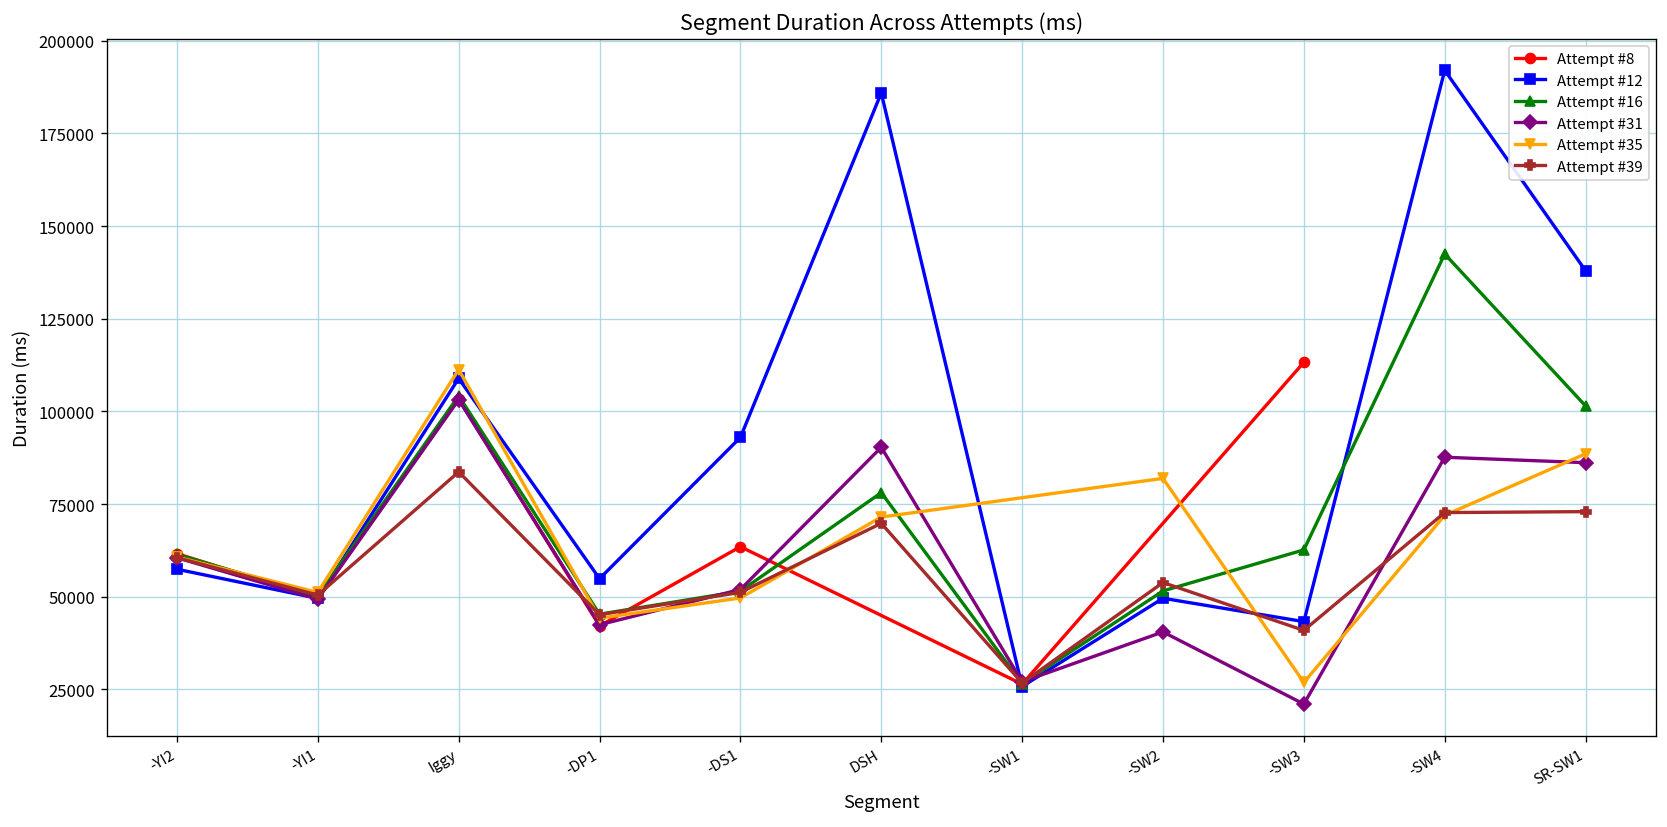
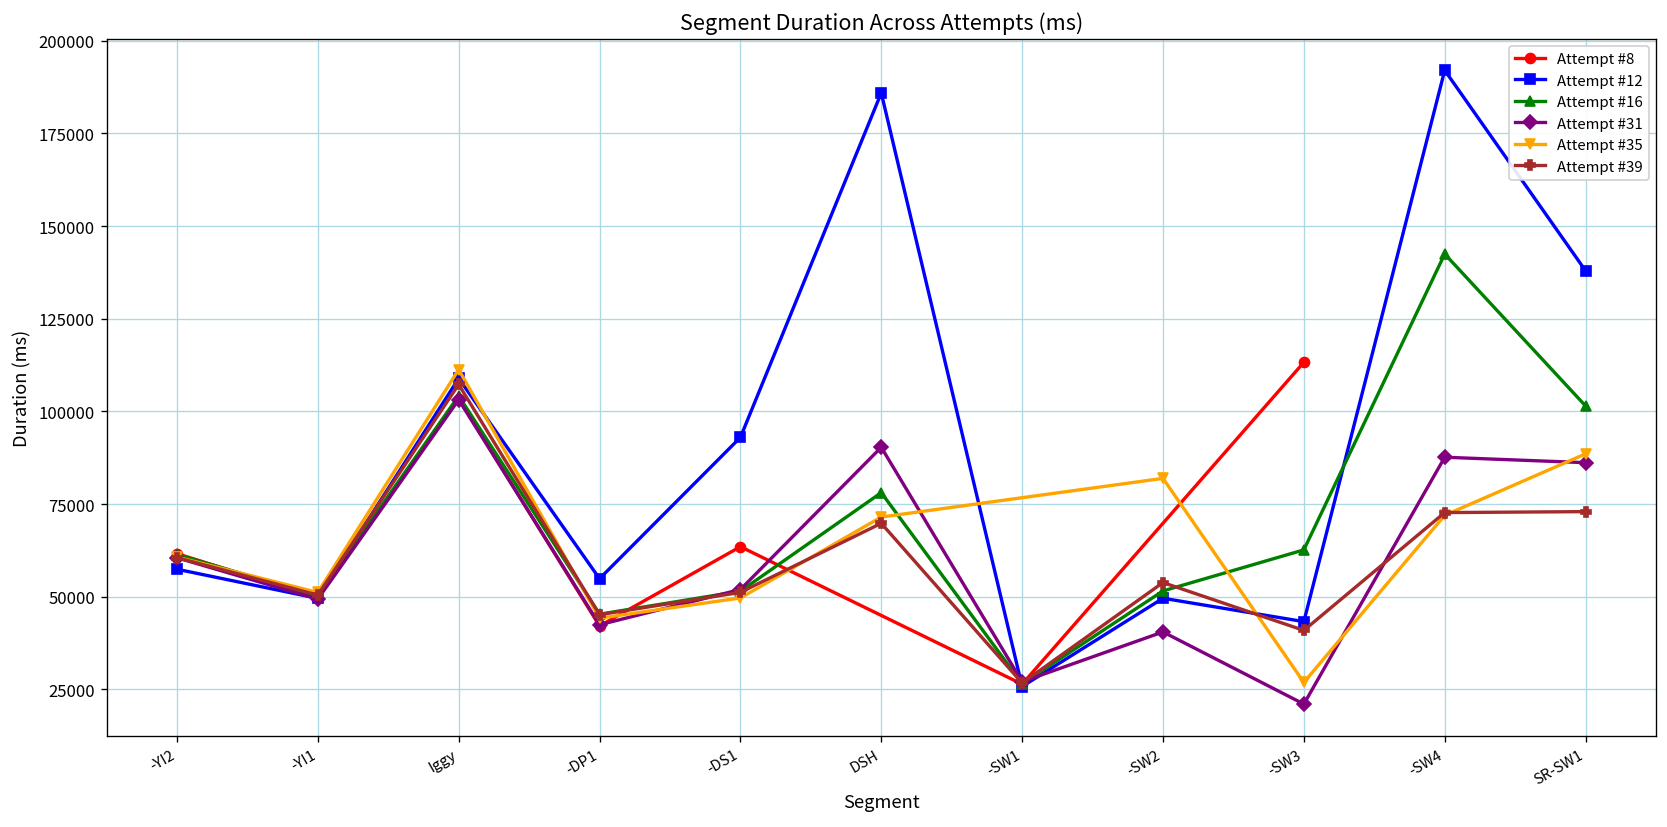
  {
    "Attempt #8": {
      "-DS1": 64000,
      "-SW3": 113000
    },
    "Attempt #12": {
      "-YI2": 57000,
      "Iggy": 109000,
      "-DP1": 55000,
      "-DS1": 93000,
      "DSH": 186000,
      "-SW2": 50000,
      "-SW3": 43000,
      "-SW4": 192000,
      "SR-SW1": 138000
    },
    "Attempt #16": {
      "DSH": 78000,
      "-SW2": 52000,
      "-SW3": 63000,
      "-SW4": 142000,
      "SR-SW1": 101000
    },
    "Attempt #31": {
      "DSH": 90000,
      "-SW2": 41000,
      "-SW3": 21000,
      "-SW4": 88000,
      "SR-SW1": 86000
    },
    "Attempt #35": {
      "Iggy": 111000,
      "-DP1": 44000,
      "-DS1": 50000,
      "DSH": 72000,
      "-SW2": 82000,
      "-SW3": 27000,
      "SR-SW1": 89000
    },
    "Attempt #39": {
-     "Iggy": 84000,
+     "Iggy": 107000,
      "DSH": 70000,
      "-SW2": 54000,
      "-SW3": 41000,
      "SR-SW1": 73000
    }
  }
